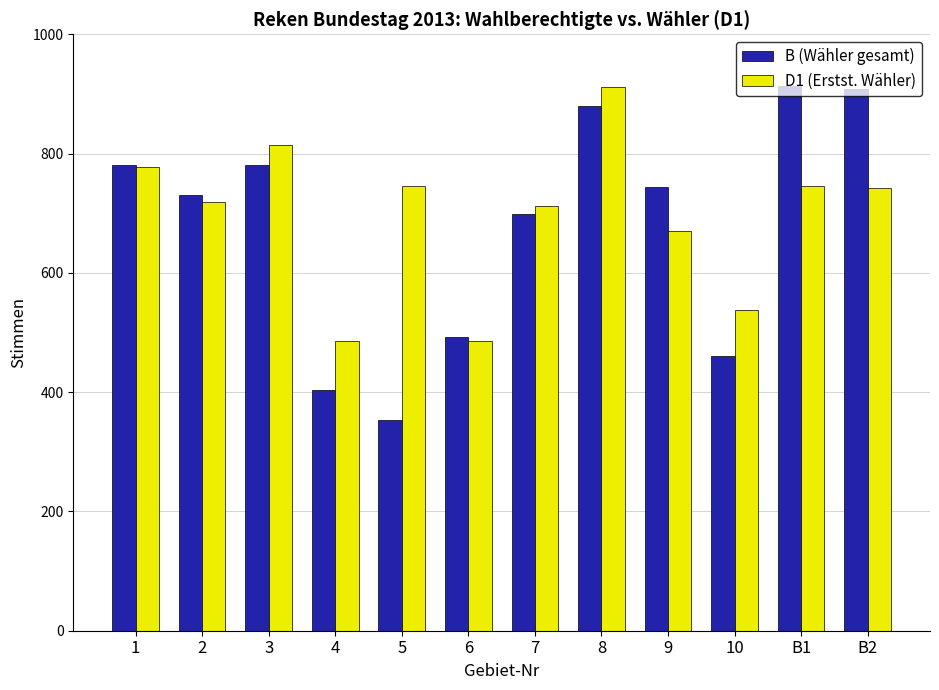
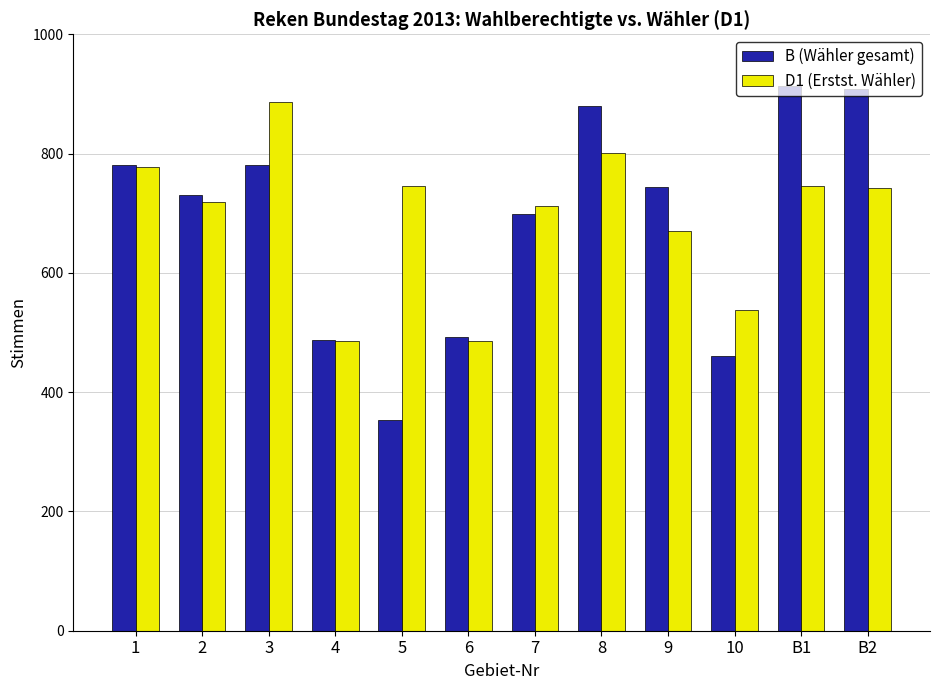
  {
    "B (Wähler gesamt)": {
      "1": 780,
      "2": 730,
      "3": 780,
-     "4": 400,
+     "4": 490,
      "5": 350,
      "6": 490,
      "7": 700,
      "8": 880,
      "9": 740,
      "10": 460
    },
    "D1 (Erstst. Wähler)": {
      "1": 780,
      "2": 720,
-     "3": 810,
+     "3": 890,
      "4": 490,
      "5": 750,
      "6": 490,
      "7": 710,
-     "8": 910,
+     "8": 800,
      "9": 670,
      "10": 540,
      "B1": 750,
      "B2": 740
    }
  }
